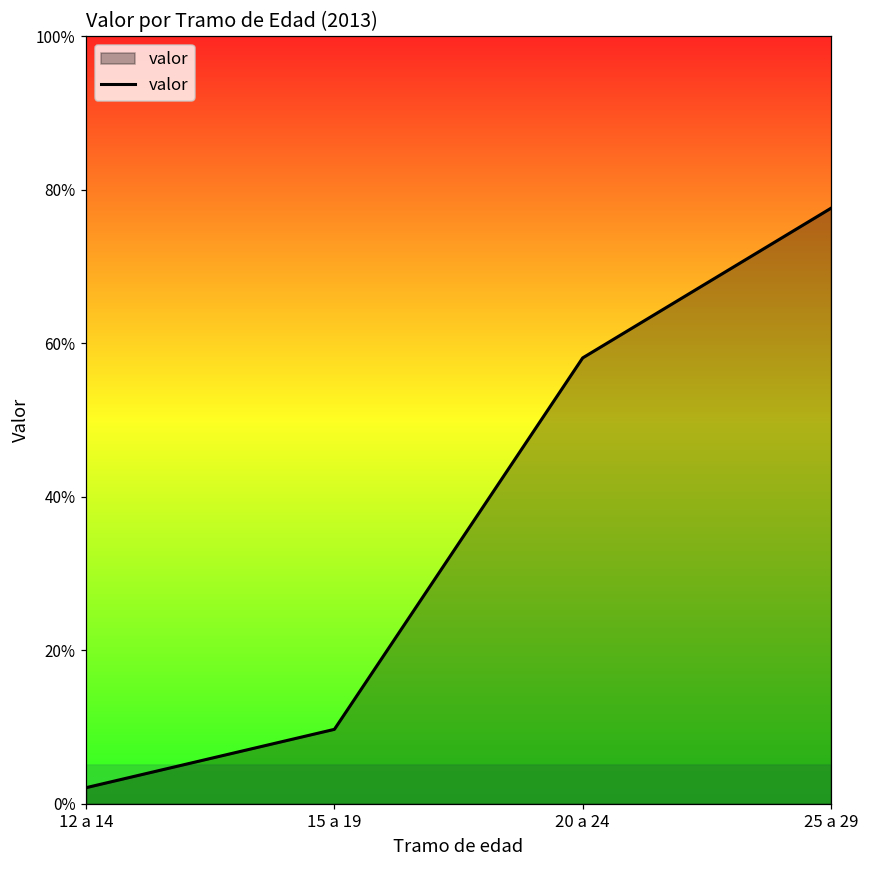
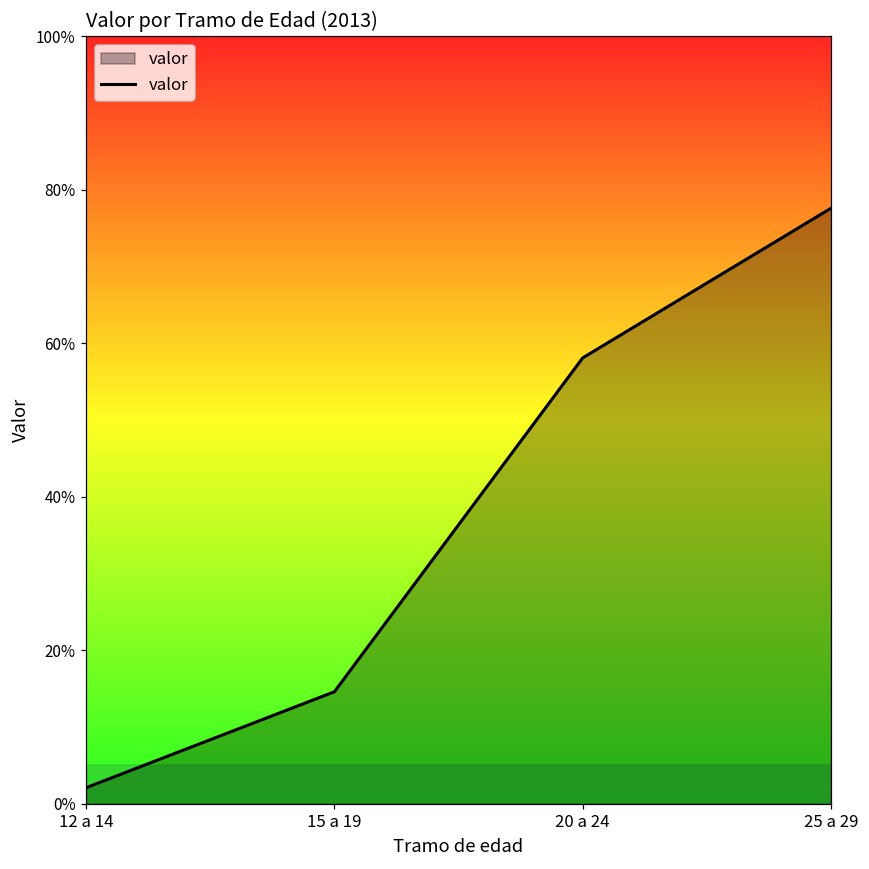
  {
-   "15 a 19": "10%",
+   "15 a 19": "15%",
    "20 a 24": "58%",
    "25 a 29": "78%"
  }
